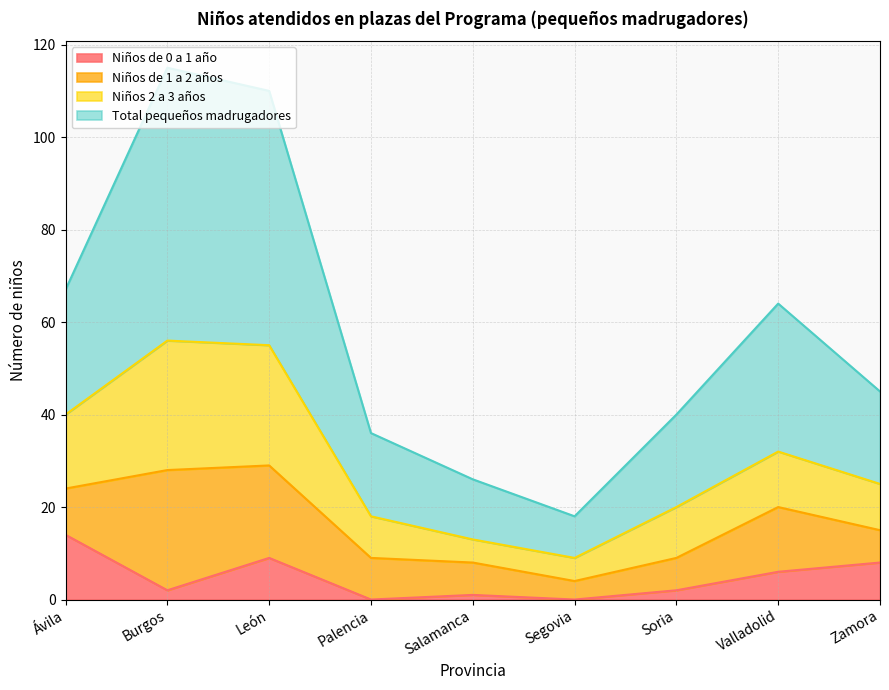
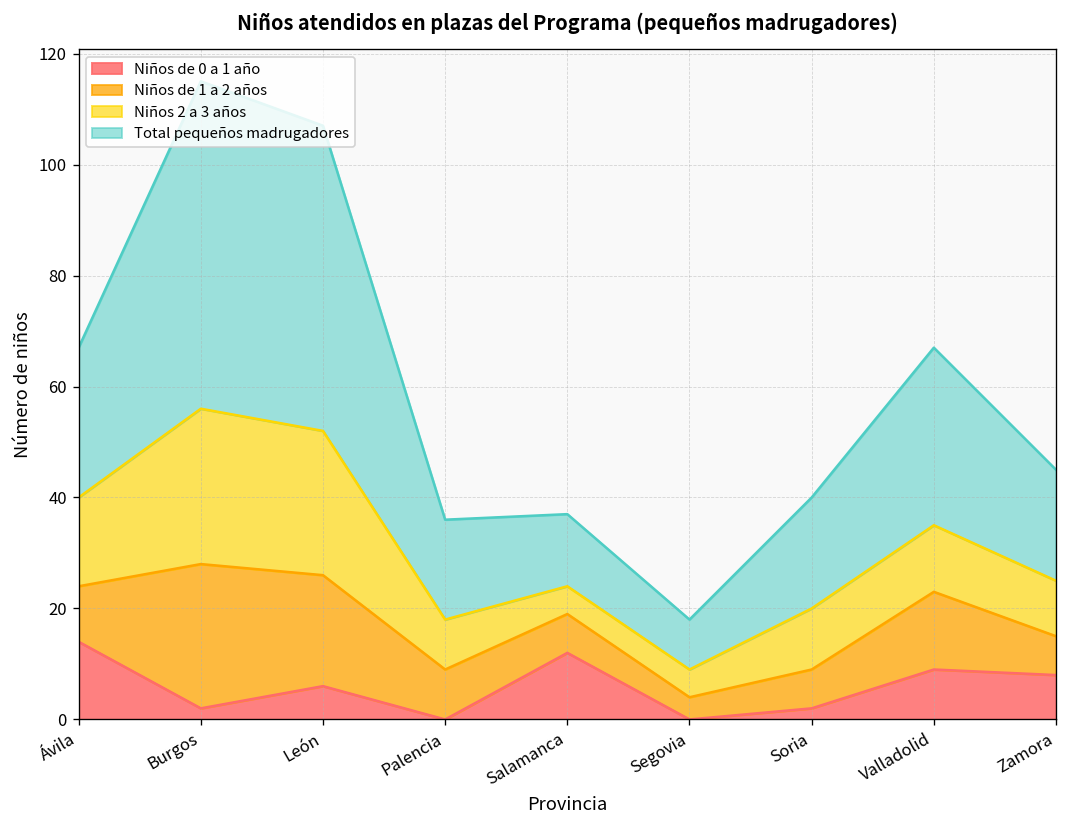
  {
    "Niños de 0 a 1 año": {
      "Ávila": 14,
      "Burgos": 2,
-     "León": 9,
+     "León": 6,
      "Palencia": 0,
-     "Salamanca": 1,
+     "Salamanca": 12,
      "Segovia": 0,
      "Soria": 2,
-     "Valladolid": 6,
+     "Valladolid": 9,
      "Zamora": 8
    },
    "Total pequeños madrugadores": {
      "Ávila": 27,
      "Palencia": 18,
      "Salamanca": 13,
      "Segovia": 9,
      "Soria": 20,
      "Valladolid": 32,
      "Zamora": 20
    }
  }
